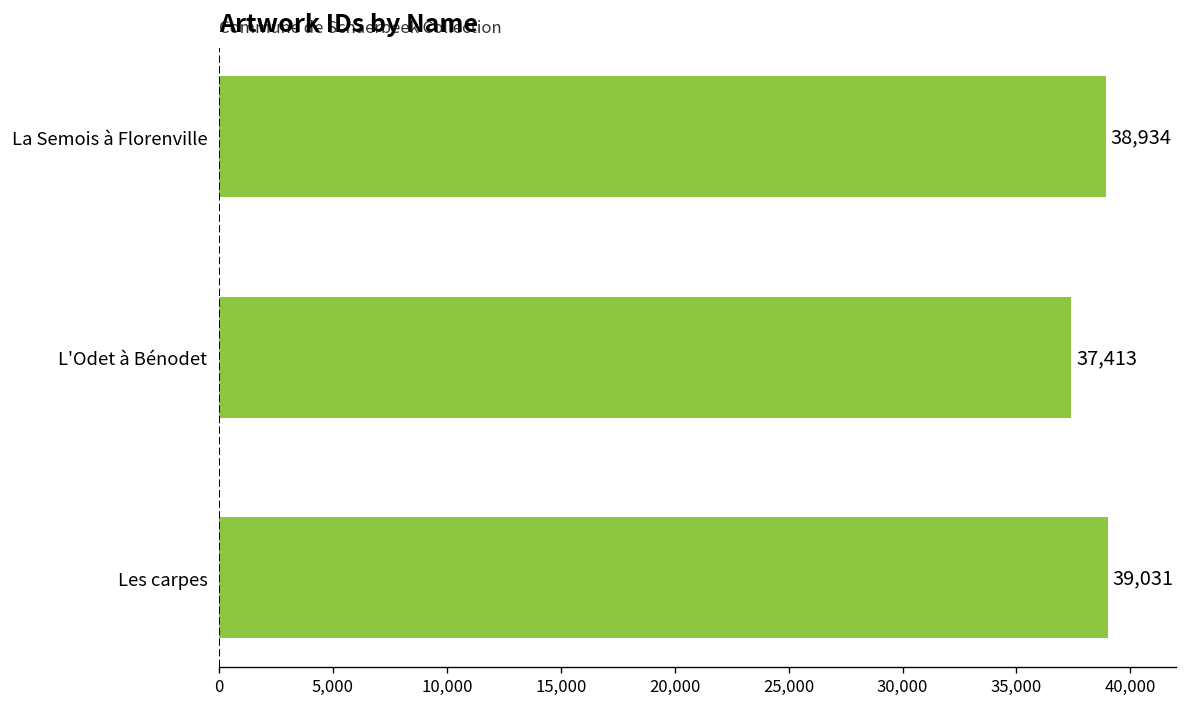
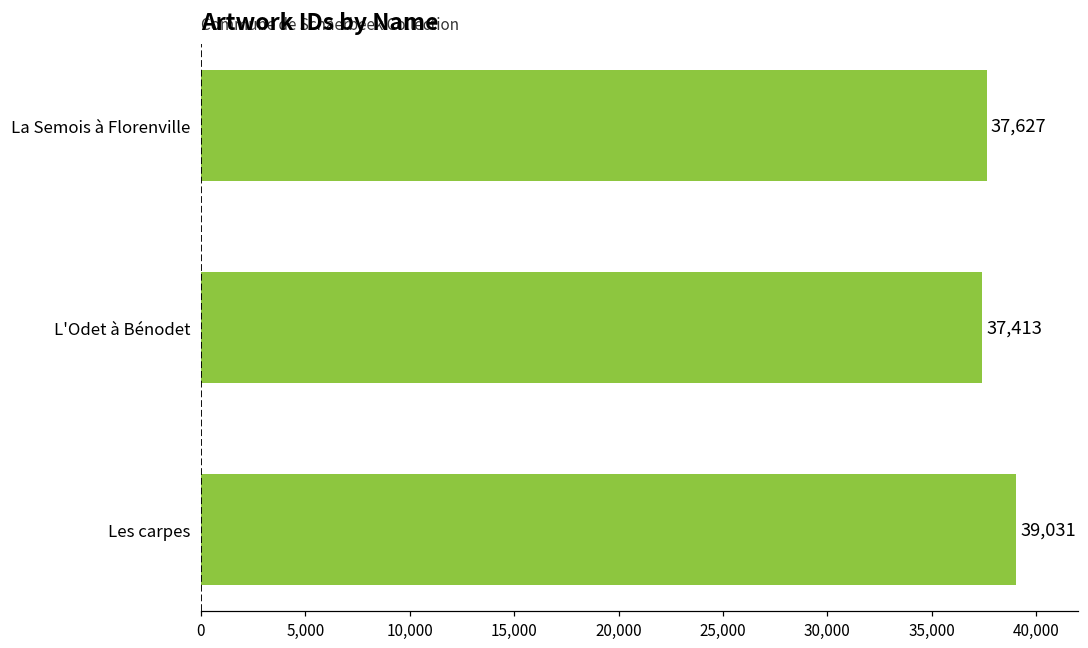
  {
-   "La Semois à Florenville": "38,934",
+   "La Semois à Florenville": "37,627",
    "L'Odet à Bénodet": "37,413",
    "Les carpes": "39,031"
  }
